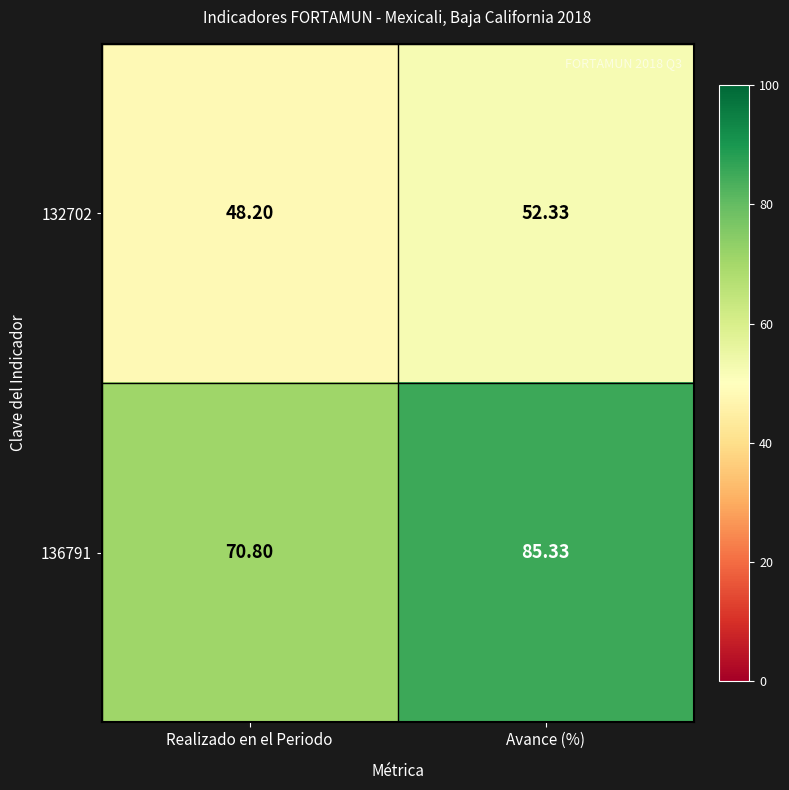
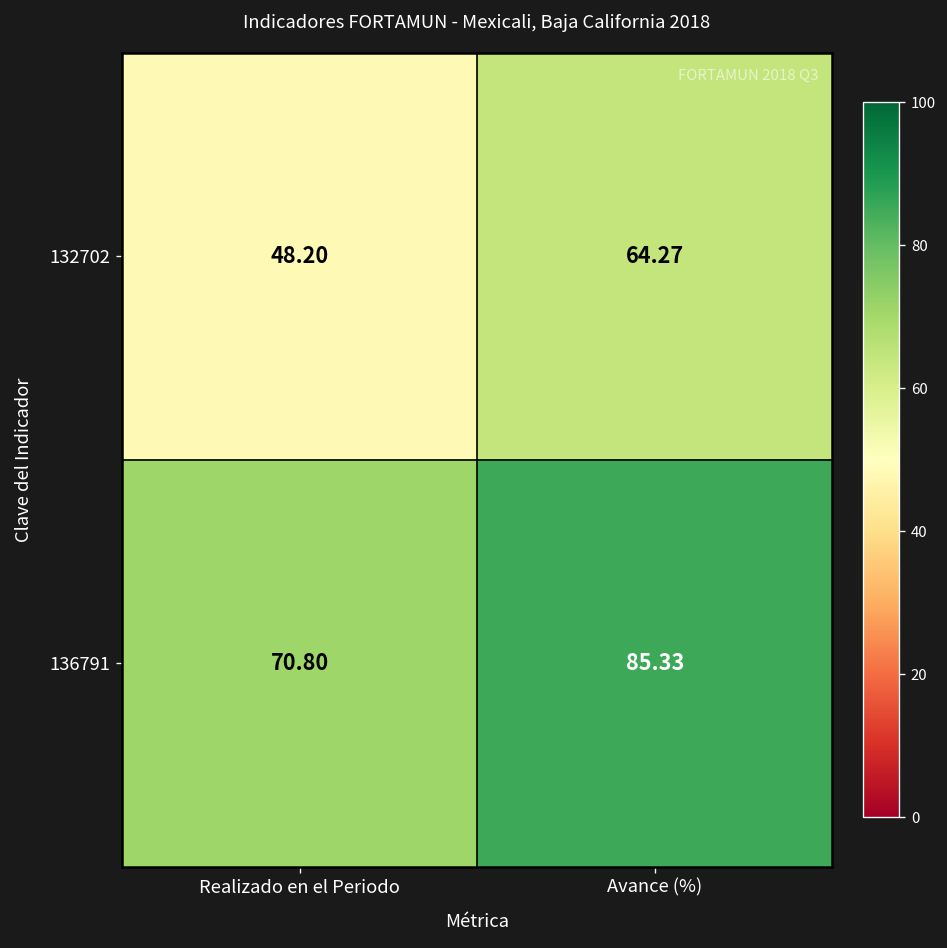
  {
    "132702": {
      "Realizado en el Periodo": 48.20,
-     "Avance (%)": 52.33
+     "Avance (%)": 64.27
    },
    "136791": {
      "Realizado en el Periodo": 70.80,
      "Avance (%)": 85.33
    }
  }
